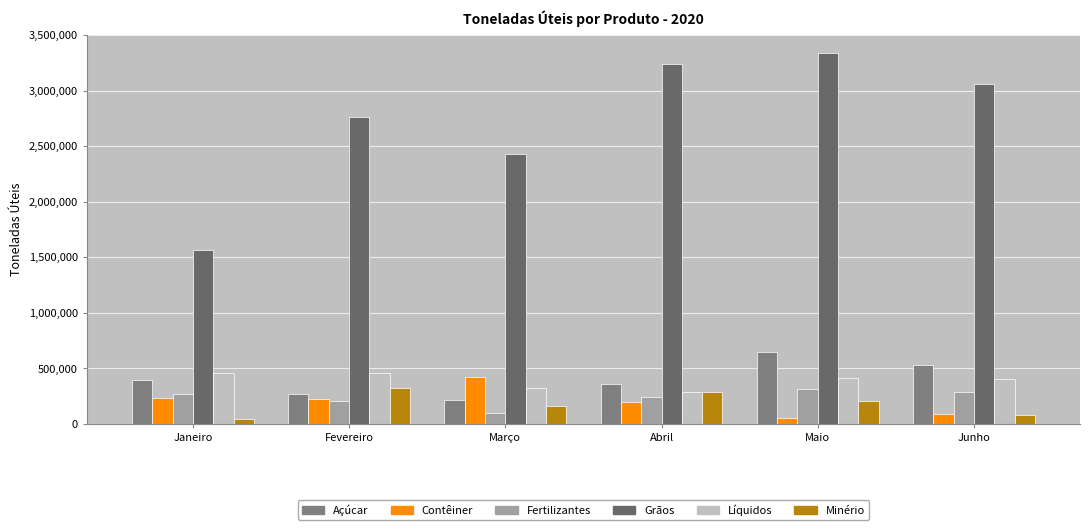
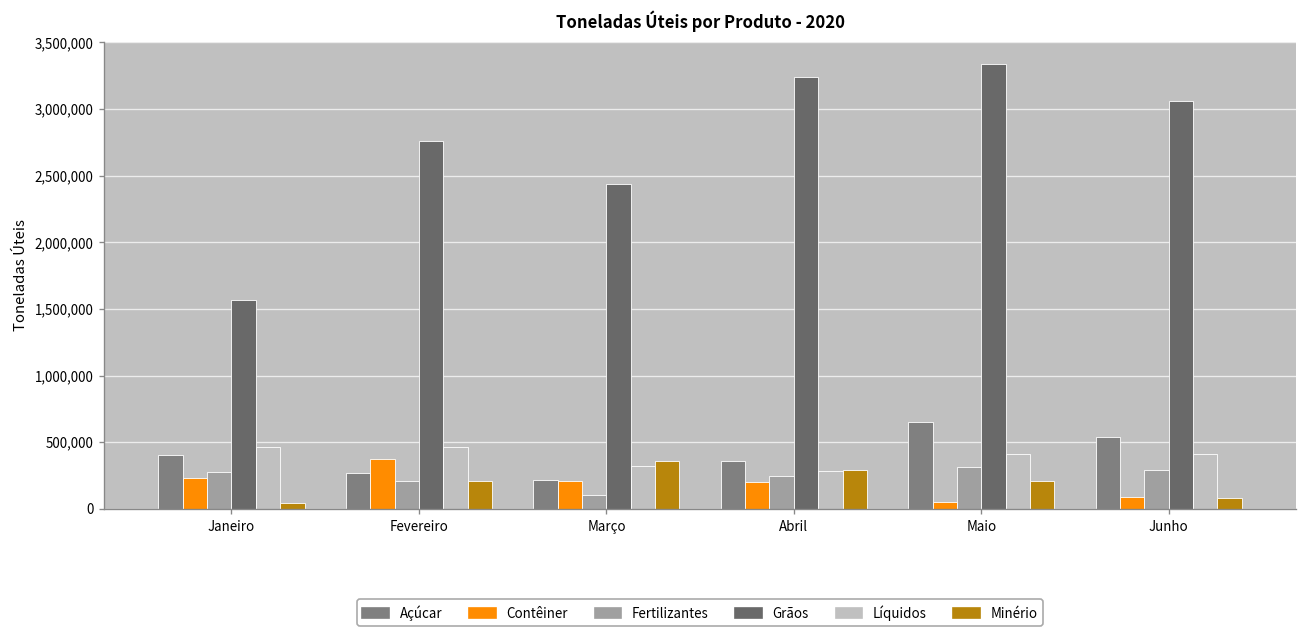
  {
    "Contêiner": {
      "Janeiro": "230,000",
-     "Fevereiro": "220,000",
-     "Março": "420,000",
+     "Fevereiro": "370,000",
+     "Março": "210,000",
      "Abril": "200,000",
      "Maio": "50,000",
      "Junho": "90,000"
    },
    "Minério": {
      "Janeiro": "40,000",
-     "Fevereiro": "320,000",
-     "Março": "160,000",
+     "Fevereiro": "200,000",
+     "Março": "350,000",
      "Abril": "290,000",
      "Maio": "200,000",
      "Junho": "80,000"
    }
  }
